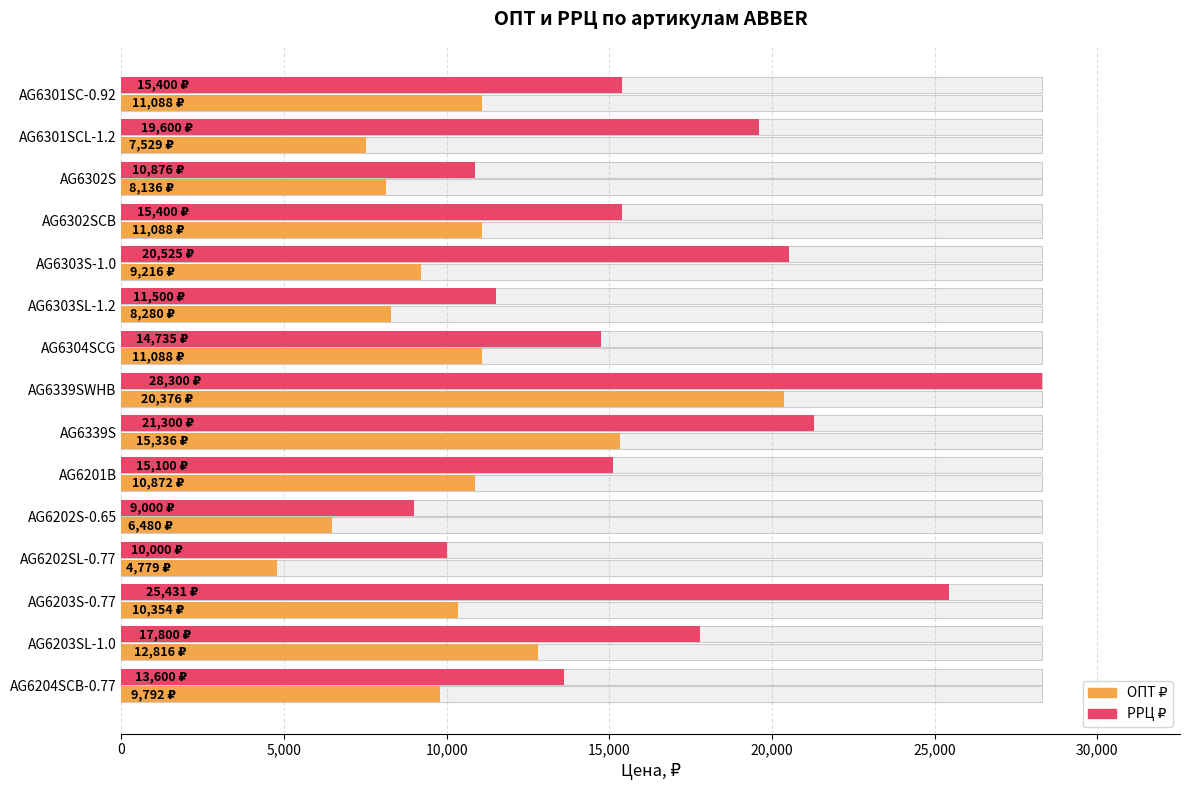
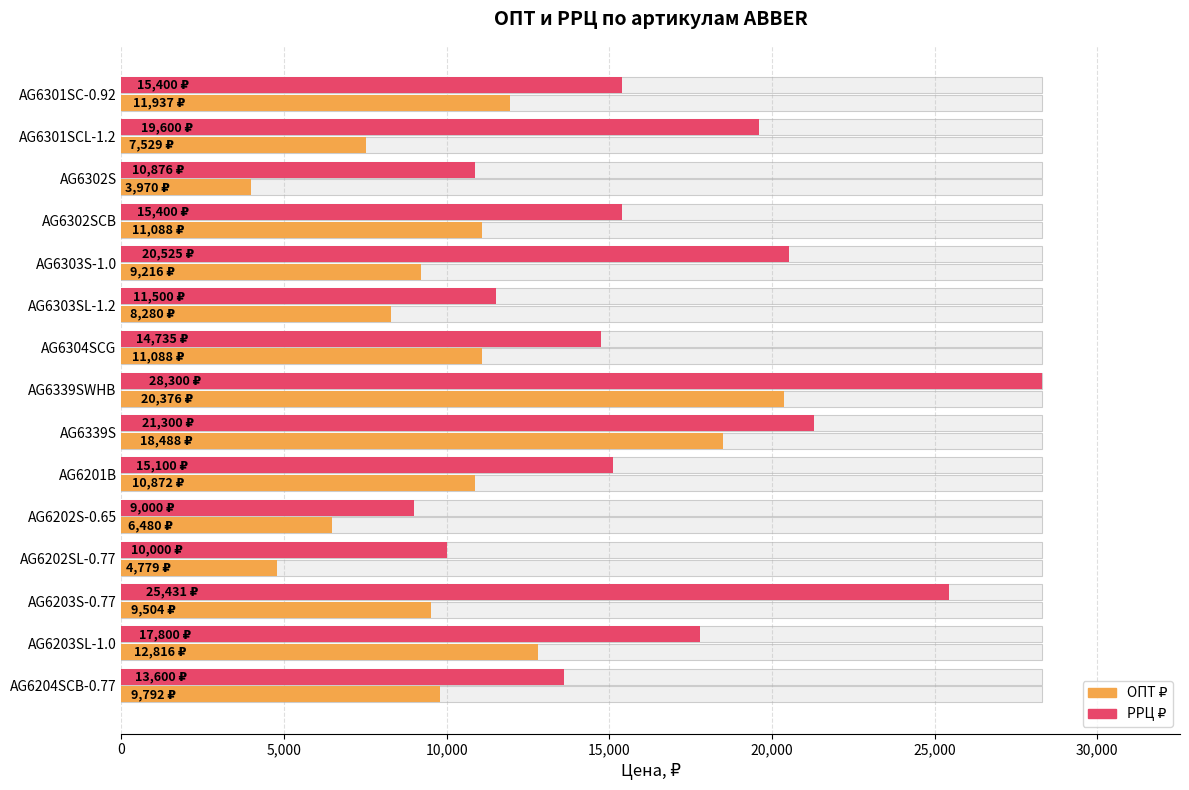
  {
    "ОПТ ₽": {
-     "AG6301SC-0.92": "11,088",
-     "AG6302S": "8,136",
-     "AG6339S": "15,336",
-     "AG6203S-0.77": "10,354"
+     "AG6301SC-0.92": "11,937",
+     "AG6302S": "3,970",
+     "AG6339S": "18,488",
+     "AG6203S-0.77": "9,504"
    },
    "РРЦ ₽": {
      "AG6339SWHB": "28,300"
    }
  }
